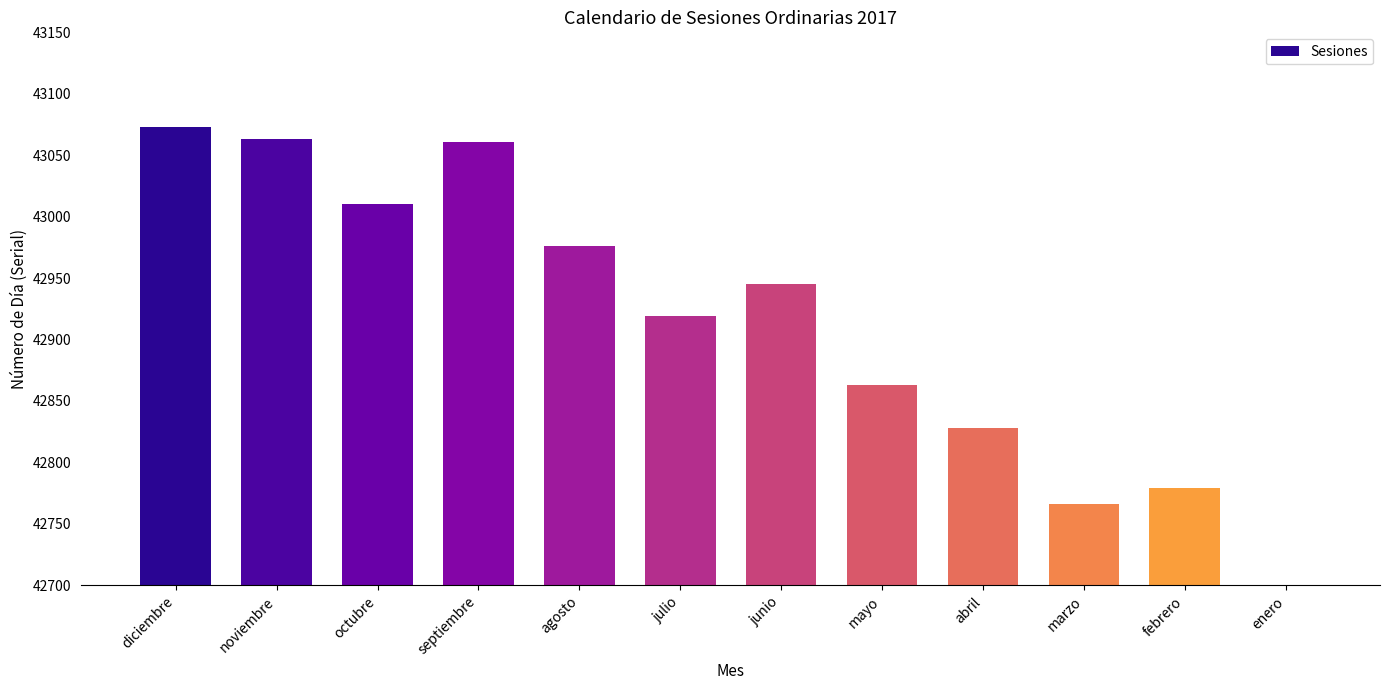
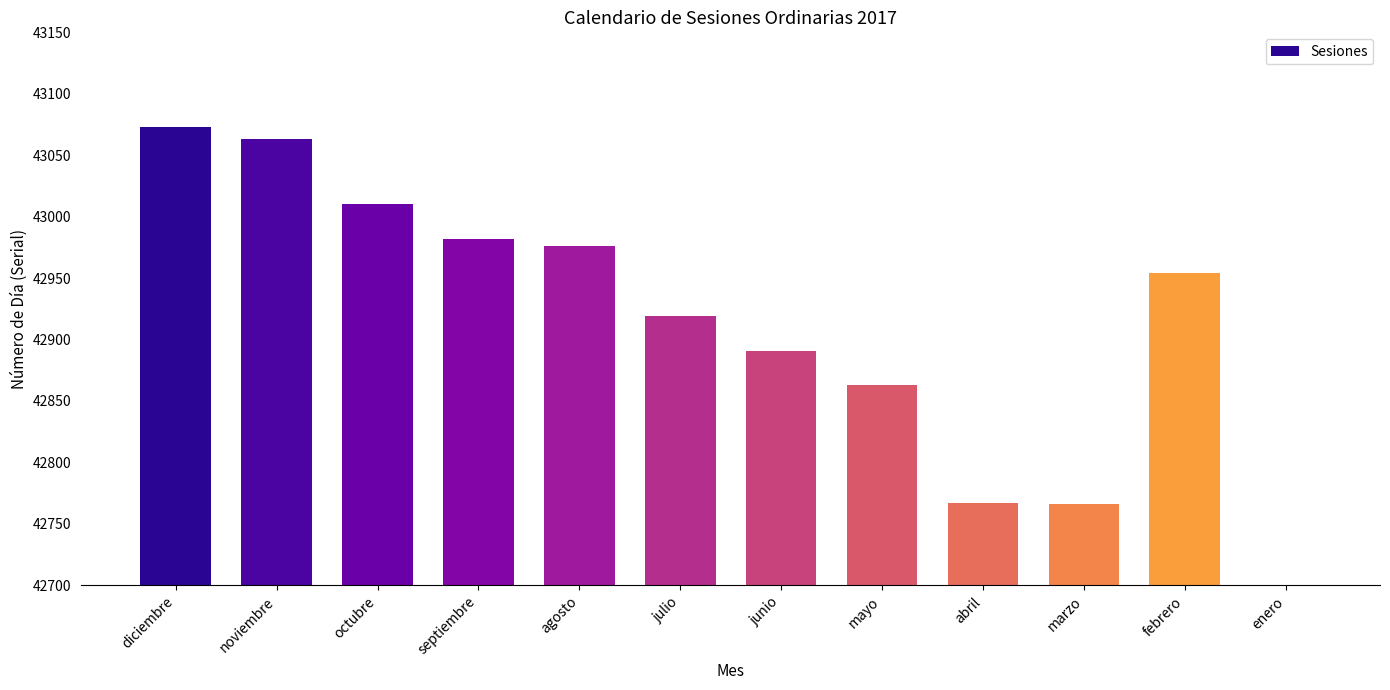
  {
    "diciembre": 43073,
    "noviembre": 43063,
    "octubre": 43010,
-   "septiembre": 43061,
+   "septiembre": 42982,
    "agosto": 42976,
    "julio": 42919,
-   "junio": 42945,
+   "junio": 42891,
    "mayo": 42863,
-   "abril": 42828,
+   "abril": 42767,
    "marzo": 42766,
-   "febrero": 42779
+   "febrero": 42954
  }
